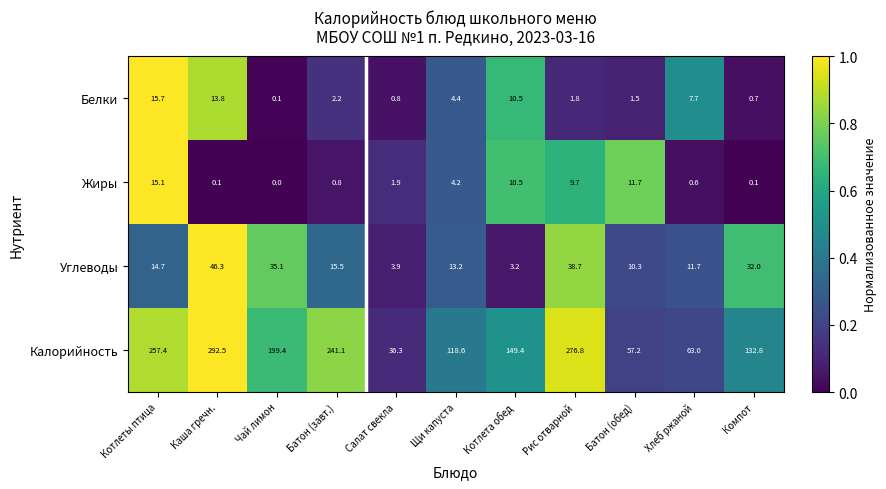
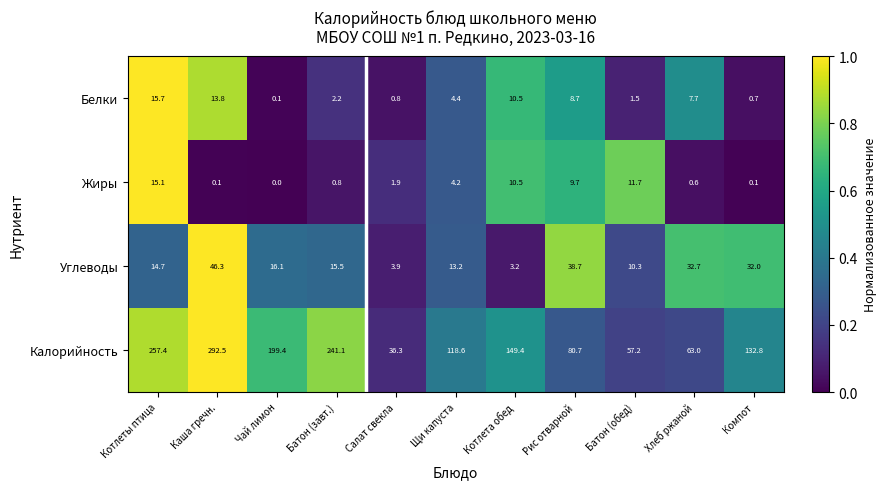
  {
    "Белки": {
      "Котлеты птица": 15.7,
      "Каша гречн.": 13.8,
      "Чай лимон": 0.1,
      "Батон (завт.)": 2.2,
      "Салат свекла": 0.8,
      "Щи капуста": 4.4,
      "Котлета обед": 10.5,
-     "Рис отварной": 1.8,
+     "Рис отварной": 8.7,
      "Батон (обед)": 1.5,
      "Хлеб ржаной": 7.7,
      "Компот": 0.7
    },
    "Жиры": {
      "Котлеты птица": 15.1,
      "Каша гречн.": 0.1,
      "Чай лимон": 0.0,
      "Батон (завт.)": 0.8,
      "Салат свекла": 1.9,
      "Щи капуста": 4.2,
      "Котлета обед": 10.5,
      "Рис отварной": 9.7,
      "Батон (обед)": 11.7,
      "Хлеб ржаной": 0.6,
      "Компот": 0.1
    },
    "Углеводы": {
      "Котлеты птица": 14.7,
      "Каша гречн.": 46.3,
-     "Чай лимон": 35.1,
+     "Чай лимон": 16.1,
      "Батон (завт.)": 15.5,
      "Салат свекла": 3.9,
      "Щи капуста": 13.2,
      "Котлета обед": 3.2,
      "Рис отварной": 38.7,
      "Батон (обед)": 10.3,
-     "Хлеб ржаной": 11.7,
+     "Хлеб ржаной": 32.7,
      "Компот": 32.0
    },
    "Калорийность": {
      "Котлеты птица": 257.4,
      "Каша гречн.": 292.5,
      "Чай лимон": 199.4,
      "Батон (завт.)": 241.1,
      "Салат свекла": 36.3,
      "Щи капуста": 118.6,
      "Котлета обед": 149.4,
-     "Рис отварной": 276.8,
+     "Рис отварной": 80.7,
      "Батон (обед)": 57.2,
      "Хлеб ржаной": 63.0,
      "Компот": 132.8
    }
  }
